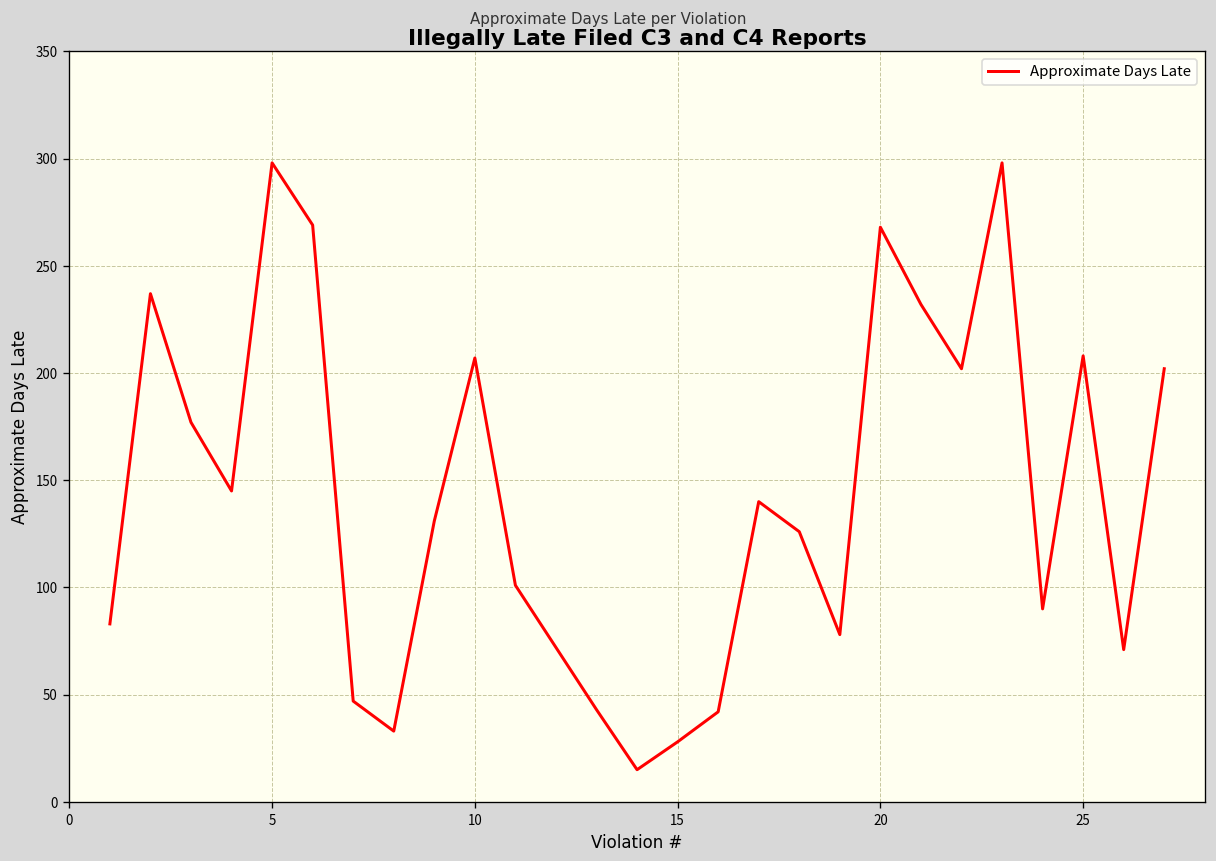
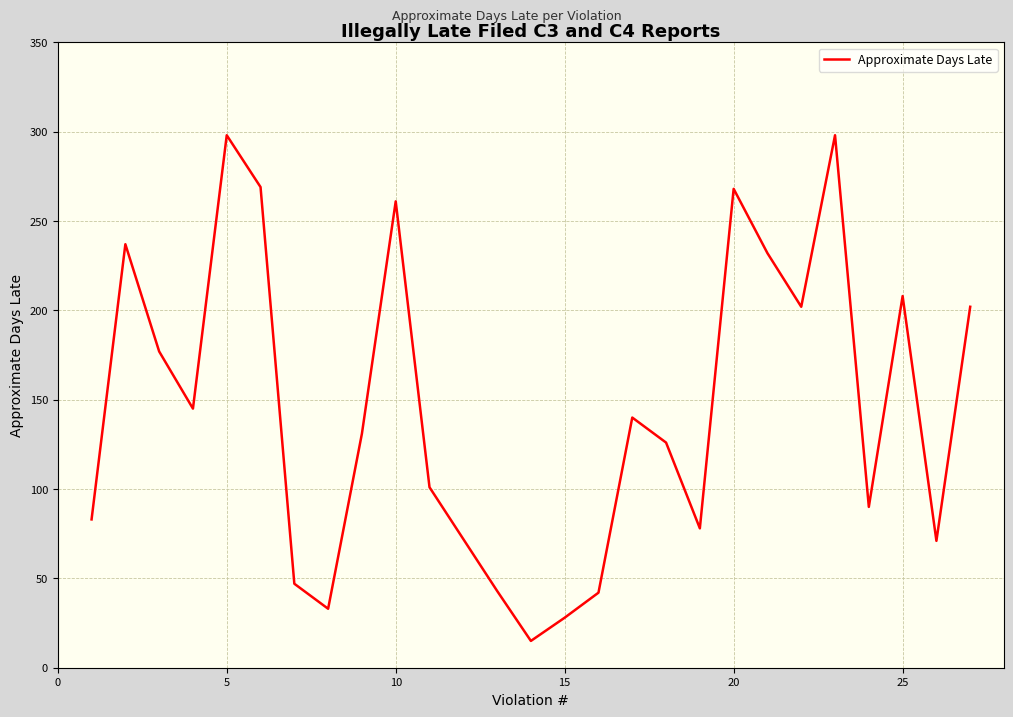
  {
    "5": 298,
-   "10": 207,
+   "10": 261,
    "15": 28,
    "20": 268,
    "25": 208
  }
